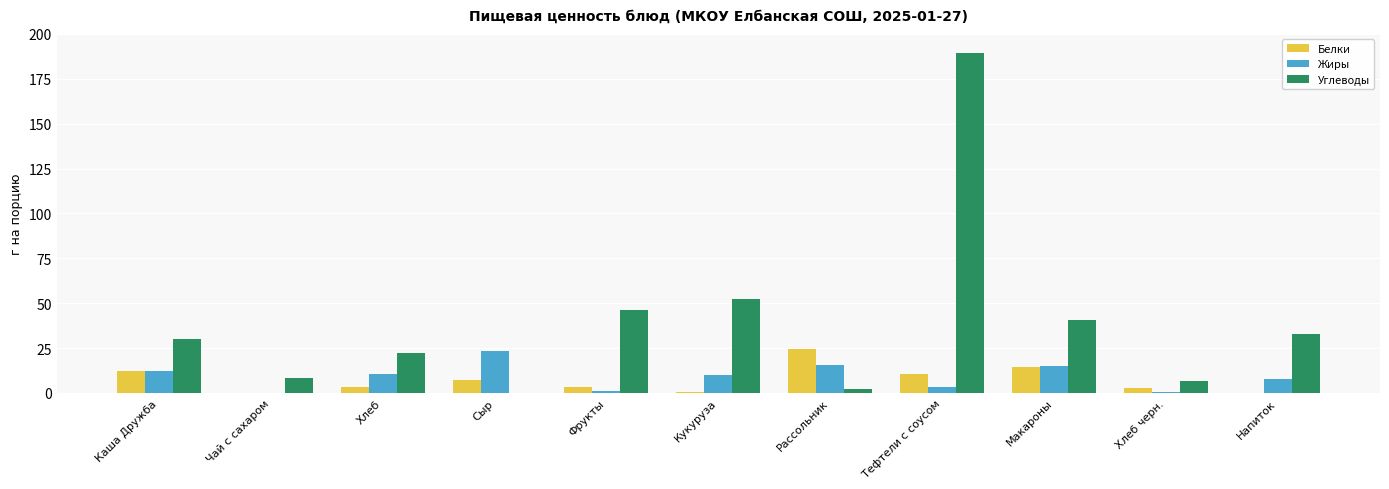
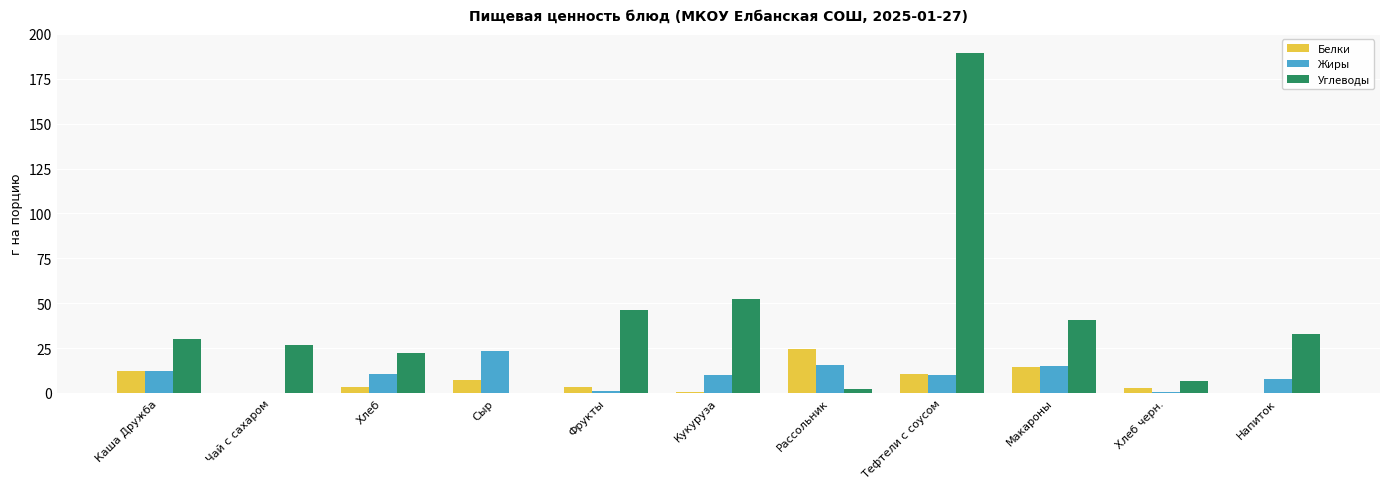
  {
    "Белки": {
      "Каша Дружба": 12,
      "Хлеб": 3,
      "Сыр": 7,
      "Фрукты": 3,
      "Рассольник": 25,
      "Тефтели с соусом": 11,
      "Макароны": 15,
      "Хлеб черн.": 3,
      "Напиток": 0
    },
    "Жиры": {
      "Каша Дружба": 12,
      "Чай с сахаром": 0,
      "Хлеб": 10,
      "Сыр": 24,
      "Кукуруза": 10,
      "Рассольник": 16,
-     "Тефтели с соусом": 4,
+     "Тефтели с соусом": 10,
      "Макароны": 15,
      "Напиток": 8
    },
    "Углеводы": {
      "Каша Дружба": 30,
-     "Чай с сахаром": 9,
+     "Чай с сахаром": 27,
      "Хлеб": 22,
      "Сыр": 0,
      "Фрукты": 46,
      "Кукуруза": 52,
      "Рассольник": 2,
      "Тефтели с соусом": 189,
      "Макароны": 41,
      "Хлеб черн.": 7,
      "Напиток": 33
    }
  }
